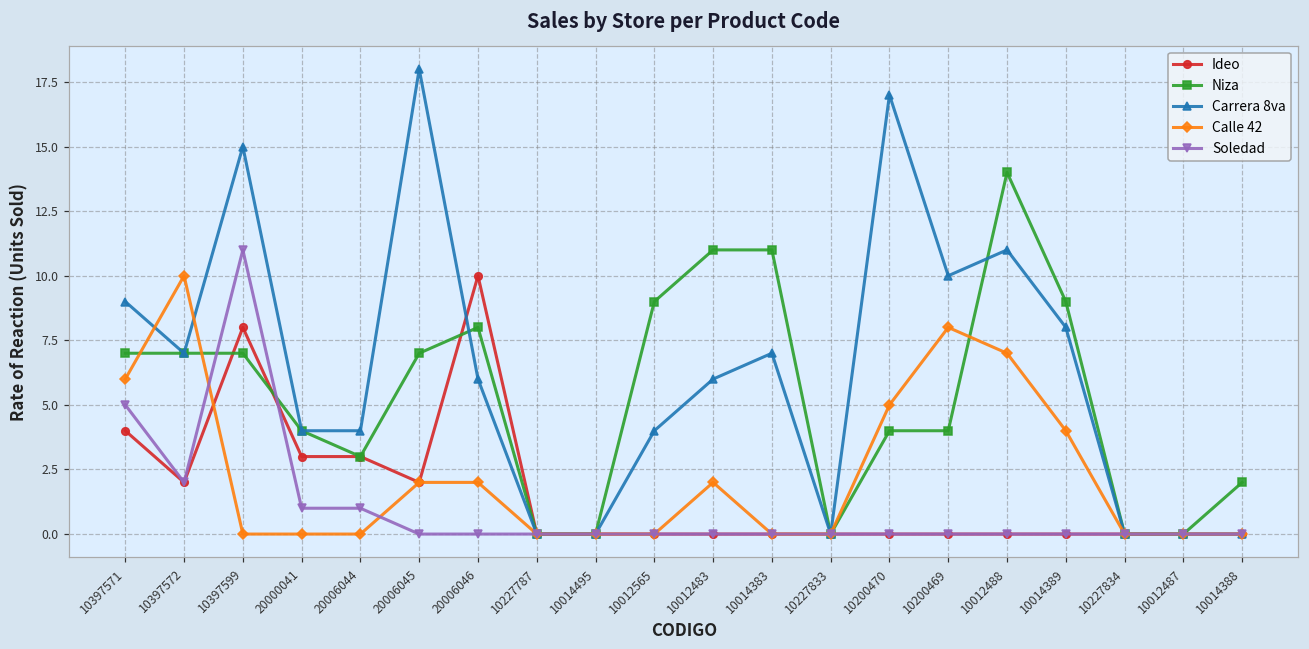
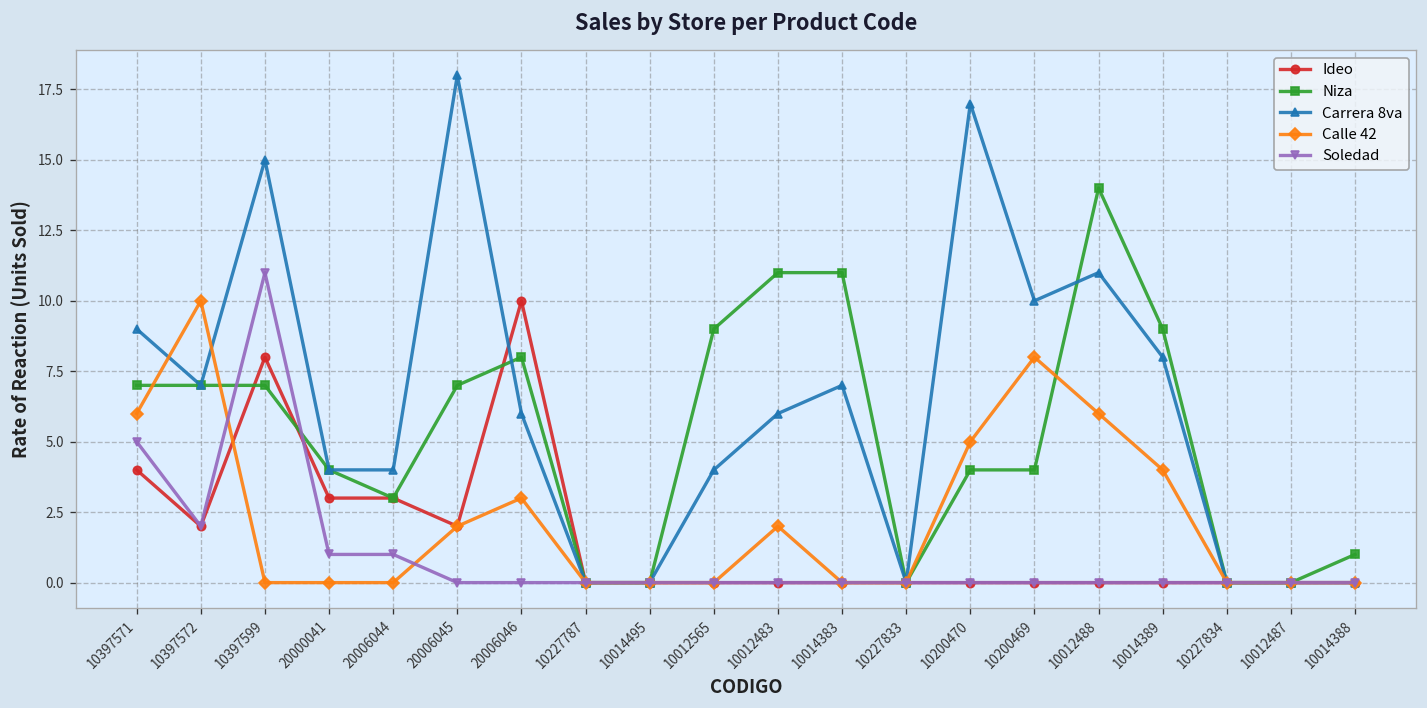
  {
    "Ideo": {
      "10397571": 4,
      "10397599": 8,
      "20000041": 3,
      "20006046": 10
    },
    "Niza": {
      "10397571": 7,
      "10397599": 7,
      "20006045": 7,
      "20006046": 8,
      "10012565": 9,
      "10012483": 11,
      "10014383": 11,
      "10200470": 4,
      "10200469": 4,
      "10012488": 14,
      "10014389": 9,
-     "10014388": 2
+     "10014388": 1
    },
    "Carrera 8va": {
      "10397571": 9,
      "10397599": 15,
      "20006044": 4,
      "20006045": 18,
      "20006046": 6,
      "10012565": 4,
      "10012483": 6,
      "10014383": 7,
      "10200470": 17,
      "10200469": 10,
      "10012488": 11,
      "10014389": 8
    },
    "Calle 42": {
      "10397571": 6,
      "10397572": 10,
      "10397599": 0,
      "20000041": 0,
      "20006044": 0,
-     "20006046": 2,
+     "20006046": 3,
      "10012483": 2,
      "10200470": 5,
      "10200469": 8,
-     "10012488": 7,
+     "10012488": 6,
      "10014389": 4
    },
    "Soledad": {
      "10397571": 5,
      "10397599": 11,
      "20000041": 1,
      "20006044": 1,
      "20006045": 0,
      "20006046": 0
    }
  }
